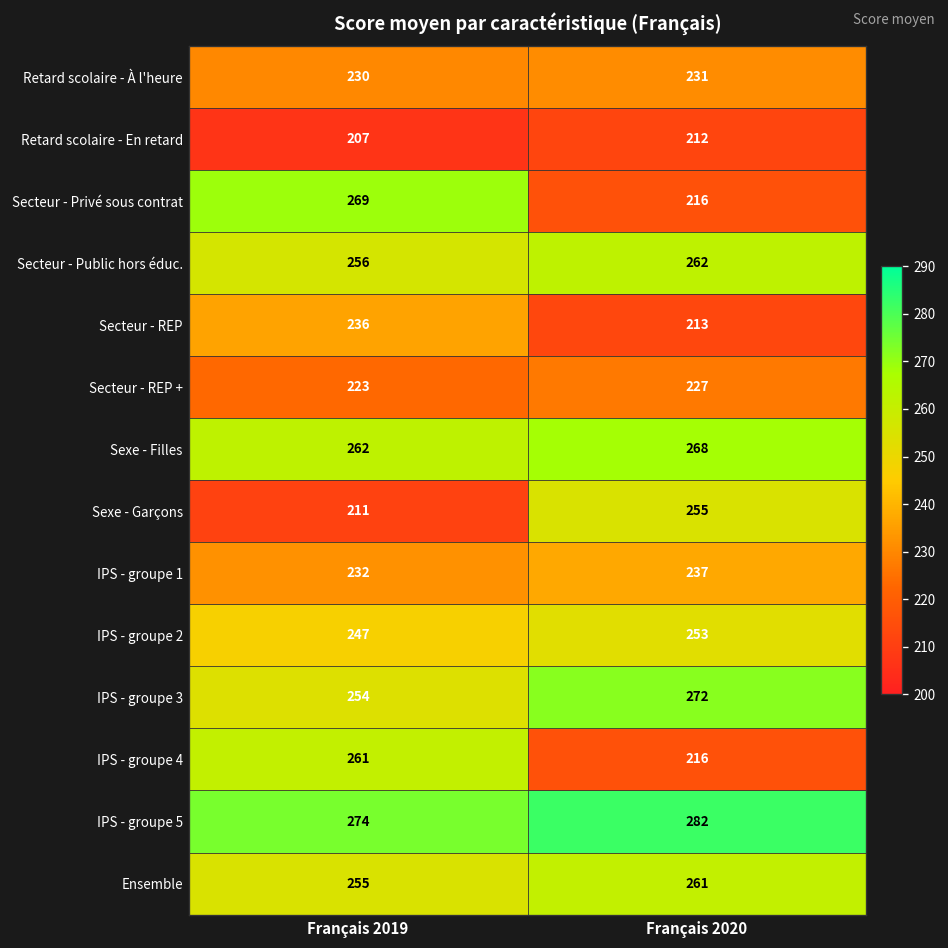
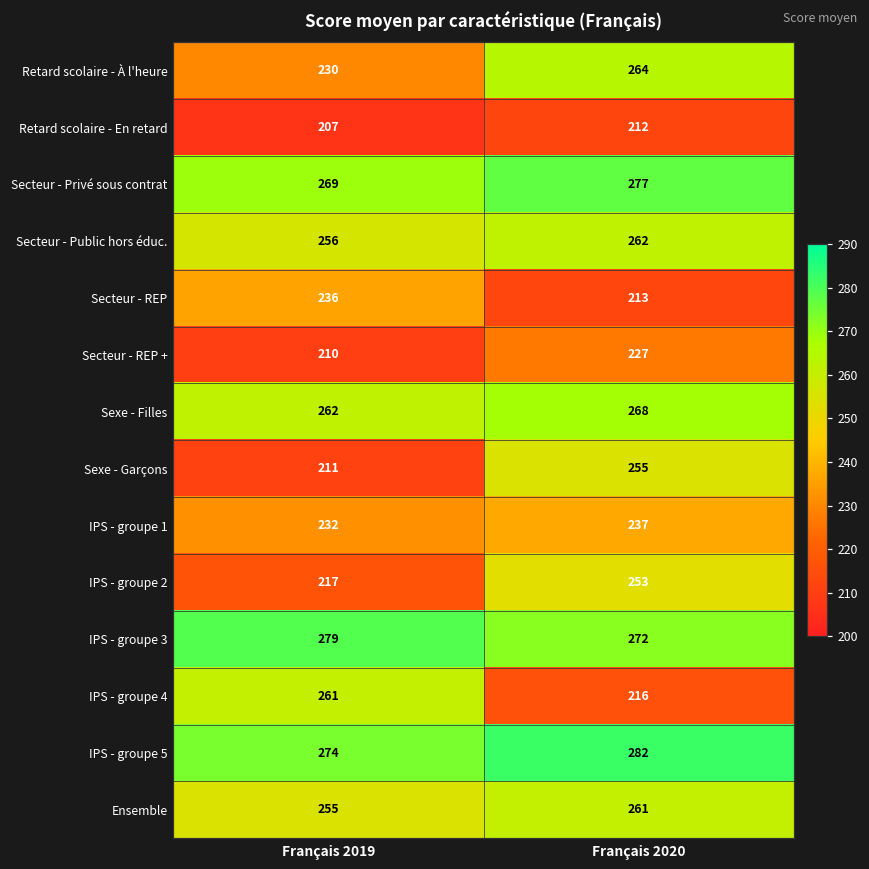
  {
    "Retard scolaire - À l'heure": {
      "Français 2019": 230,
-     "Français 2020": 231
+     "Français 2020": 264
    },
    "Retard scolaire - En retard": {
      "Français 2019": 207,
      "Français 2020": 212
    },
    "Secteur - Privé sous contrat": {
      "Français 2019": 269,
-     "Français 2020": 216
+     "Français 2020": 277
    },
    "Secteur - Public hors éduc.": {
      "Français 2019": 256,
      "Français 2020": 262
    },
    "Secteur - REP": {
      "Français 2019": 236,
      "Français 2020": 213
    },
    "Secteur - REP +": {
-     "Français 2019": 223,
+     "Français 2019": 210,
      "Français 2020": 227
    },
    "Sexe - Filles": {
      "Français 2019": 262,
      "Français 2020": 268
    },
    "Sexe - Garçons": {
      "Français 2019": 211,
      "Français 2020": 255
    },
    "IPS - groupe 1": {
      "Français 2019": 232,
      "Français 2020": 237
    },
    "IPS - groupe 2": {
-     "Français 2019": 247,
+     "Français 2019": 217,
      "Français 2020": 253
    },
    "IPS - groupe 3": {
-     "Français 2019": 254,
+     "Français 2019": 279,
      "Français 2020": 272
    },
    "IPS - groupe 4": {
      "Français 2019": 261,
      "Français 2020": 216
    },
    "IPS - groupe 5": {
      "Français 2019": 274,
      "Français 2020": 282
    },
    "Ensemble": {
      "Français 2019": 255,
      "Français 2020": 261
    }
  }
